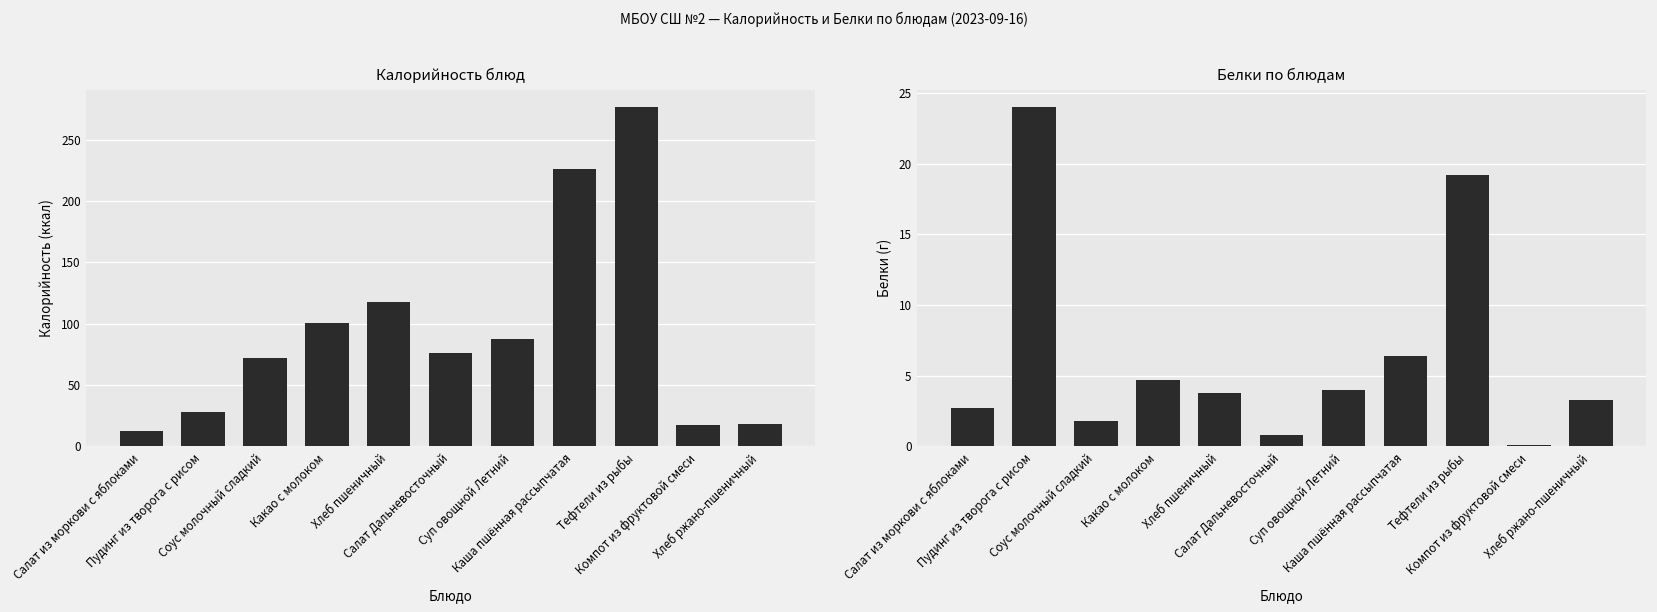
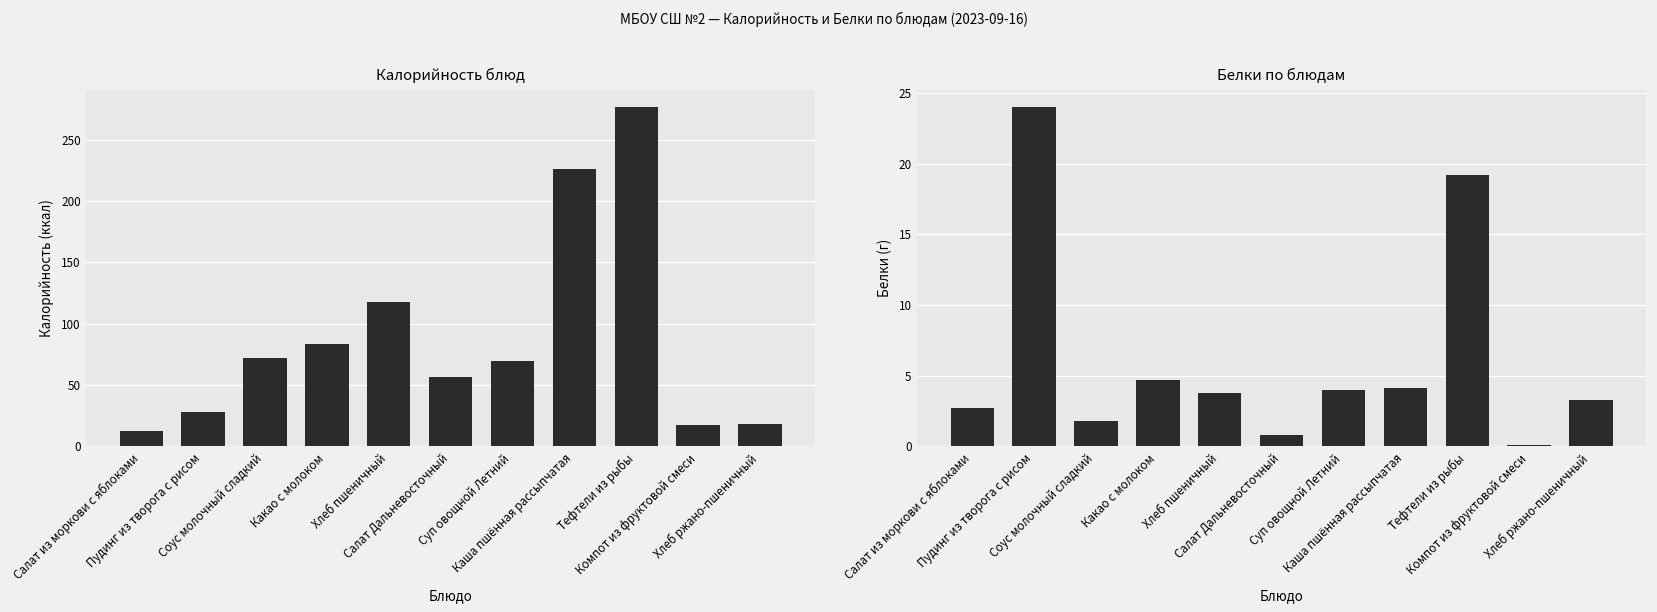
  {
    "Калорийность блюд": {
      "Салат из моркови с яблоками": 13,
      "Пудинг из творога с рисом": 28,
      "Соус молочный сладкий": 72,
-     "Какао с молоком": 100,
+     "Какао с молоком": 83,
      "Хлеб пшеничный": 117,
-     "Салат Дальневосточный": 76,
-     "Суп овощной Летний": 87,
+     "Салат Дальневосточный": 57,
+     "Суп овощной Летний": 69,
      "Каша пшённая рассыпчатая": 226,
      "Тефтели из рыбы": 276,
      "Компот из фруктовой смеси": 18,
      "Хлеб ржано-пшеничный": 18
    },
    "Белки по блюдам": {
      "Салат из моркови с яблоками": 2.7,
      "Пудинг из творога с рисом": 24.0,
      "Соус молочный сладкий": 1.8,
      "Какао с молоком": 4.7,
      "Хлеб пшеничный": 3.8,
      "Салат Дальневосточный": 0.8,
      "Суп овощной Летний": 4.0,
-     "Каша пшённая рассыпчатая": 6.4,
+     "Каша пшённая рассыпчатая": 4.1,
      "Тефтели из рыбы": 19.2,
      "Хлеб ржано-пшеничный": 3.3
    }
  }
